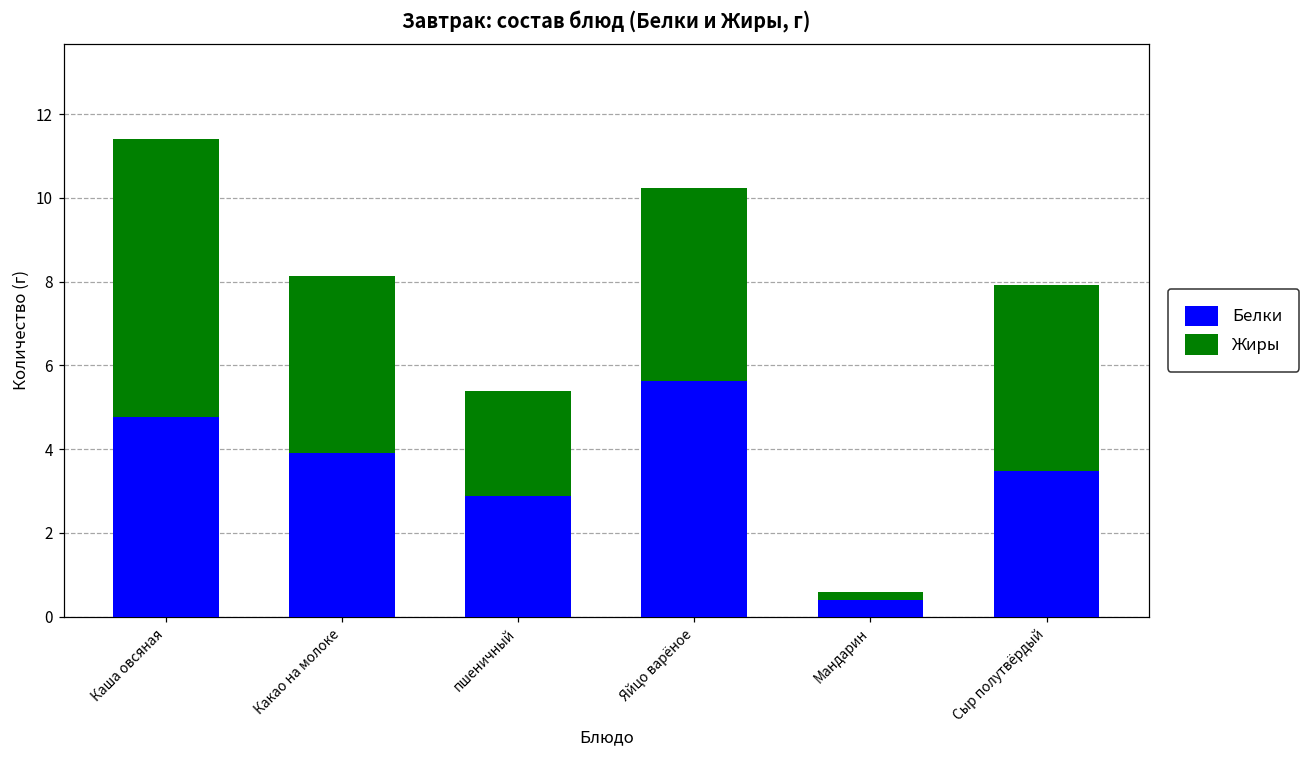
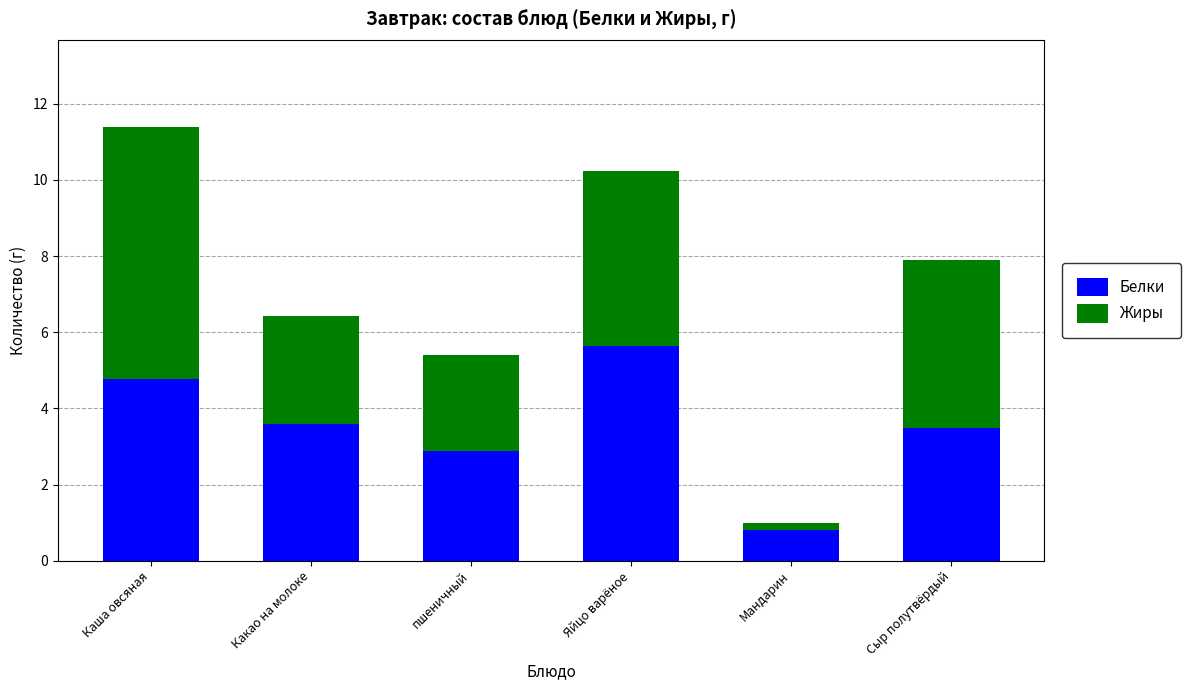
  {
    "Белки": {
      "Каша овсяная": 4.8,
-     "Какао на молоке": 3.9,
+     "Какао на молоке": 3.6,
      "пшеничный": 2.9,
      "Яйцо варёное": 5.6,
-     "Мандарин": 0.4,
+     "Мандарин": 0.8,
      "Сыр полутвёрдый": 3.5
    },
    "Жиры": {
      "Каша овсяная": 6.6,
-     "Какао на молоке": 4.2,
+     "Какао на молоке": 2.8,
      "пшеничный": 2.5,
      "Яйцо варёное": 4.6,
      "Мандарин": 0.2,
      "Сыр полутвёрдый": 4.4
    }
  }
